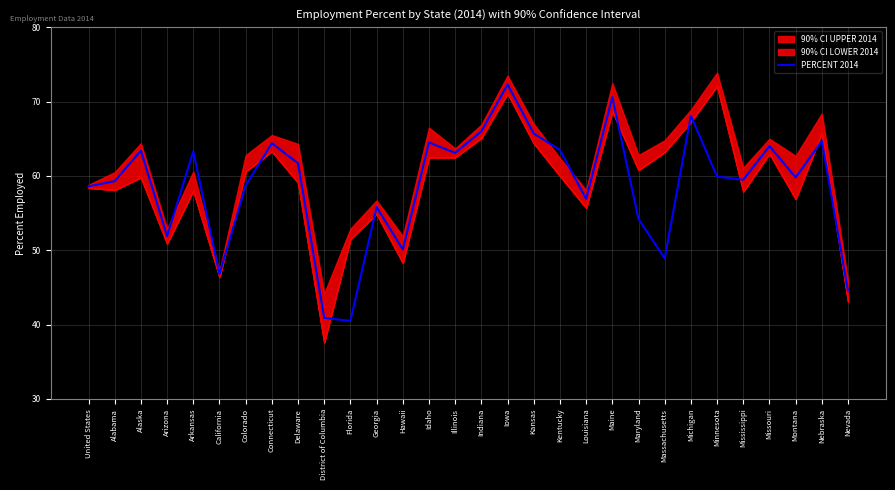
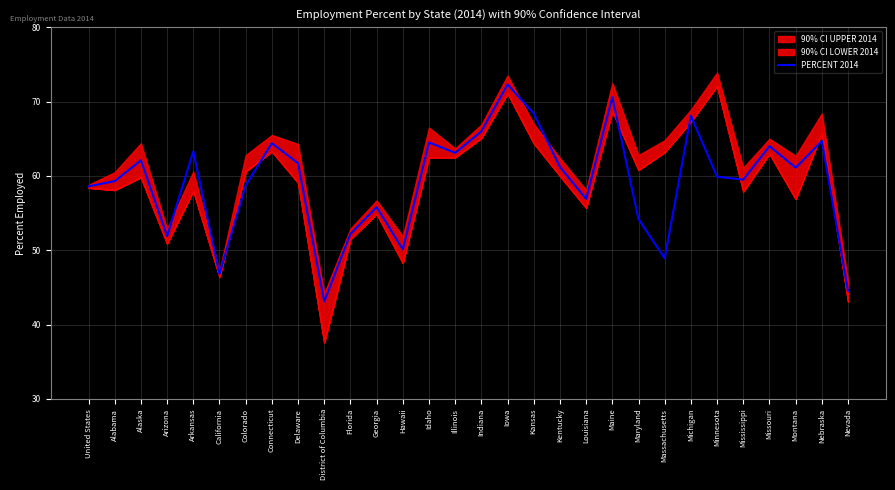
  {
    "PERCENT 2014": {
      "Alabama": 59,
-     "Alaska": 63,
+     "Alaska": 62,
      "Arizona": 52,
      "Arkansas": 63,
      "California": 47,
      "Colorado": 59,
      "Connecticut": 64,
      "Delaware": 62,
-     "District of Columbia": 41,
-     "Florida": 41,
+     "District of Columbia": 43,
+     "Florida": 52,
      "Georgia": 56,
      "Hawaii": 50,
      "Idaho": 65,
      "Illinois": 63,
      "Indiana": 66,
      "Iowa": 72,
-     "Kansas": 66,
-     "Kentucky": 64,
+     "Kansas": 68,
+     "Kentucky": 61,
      "Louisiana": 57,
      "Maine": 71,
      "Maryland": 54,
      "Massachusetts": 49,
      "Michigan": 68,
      "Minnesota": 60,
      "Mississippi": 60,
      "Missouri": 64,
-     "Montana": 60,
+     "Montana": 61,
      "Nebraska": 65,
      "Nevada": 45
    }
  }
